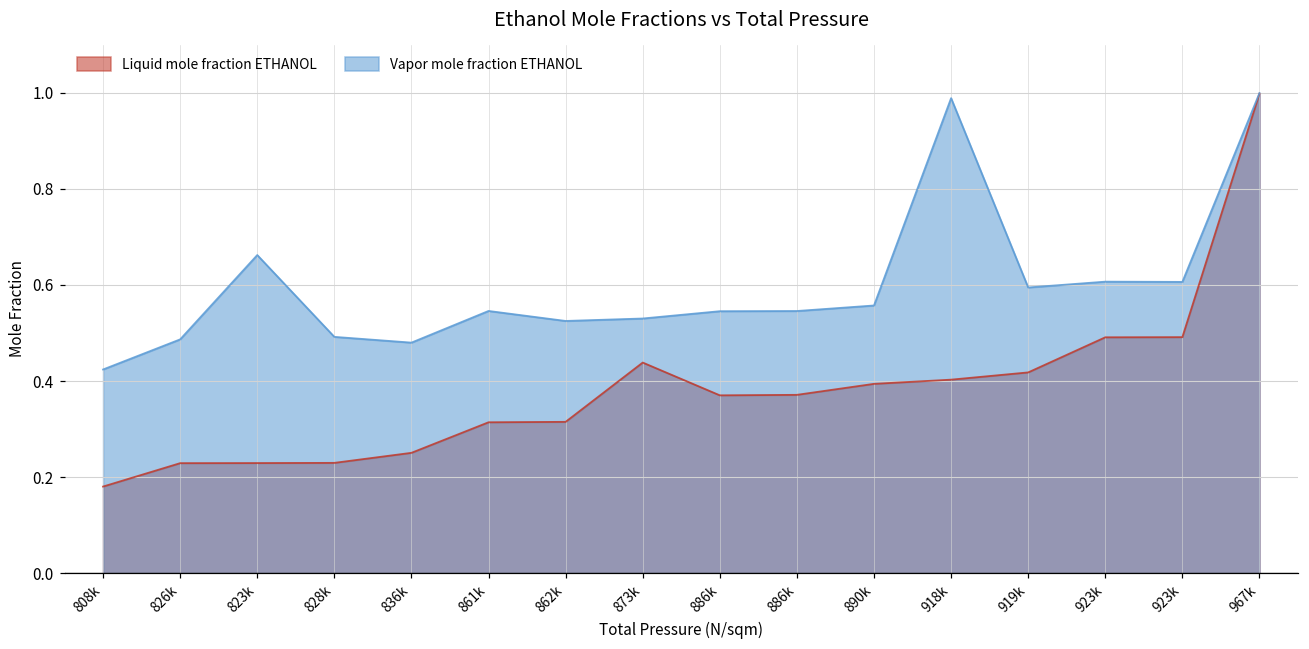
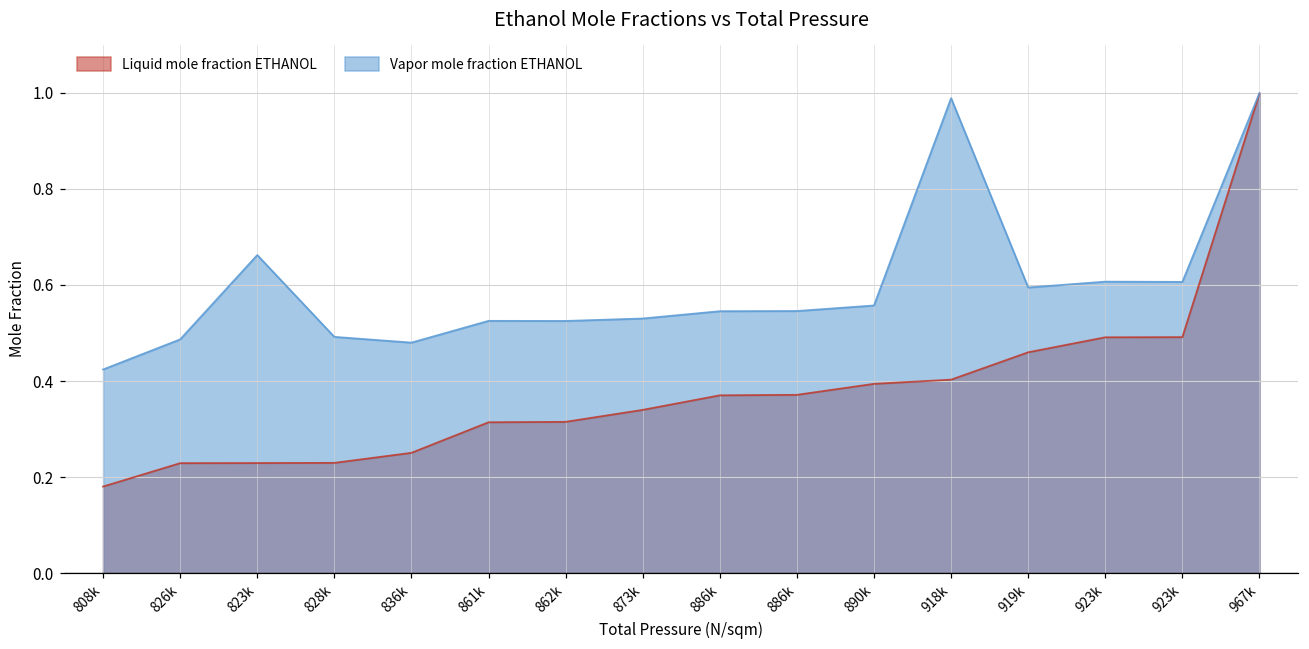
  {
    "Liquid mole fraction ETHANOL": {
      "808k": 0.18,
      "826k": 0.23,
      "823k": 0.23,
      "828k": 0.23,
      "836k": 0.25,
      "861k": 0.31,
      "862k": 0.32,
-     "873k": 0.44,
+     "873k": 0.34,
      "890k": 0.39,
      "918k": 0.40,
-     "919k": 0.42
+     "919k": 0.46
    },
    "Vapor mole fraction ETHANOL": {
      "808k": 0.42,
      "826k": 0.49,
      "823k": 0.66,
      "828k": 0.49,
      "836k": 0.48,
-     "861k": 0.55,
+     "861k": 0.53,
      "862k": 0.53,
      "873k": 0.53,
      "890k": 0.56,
      "918k": 0.99,
      "919k": 0.59
    }
  }
